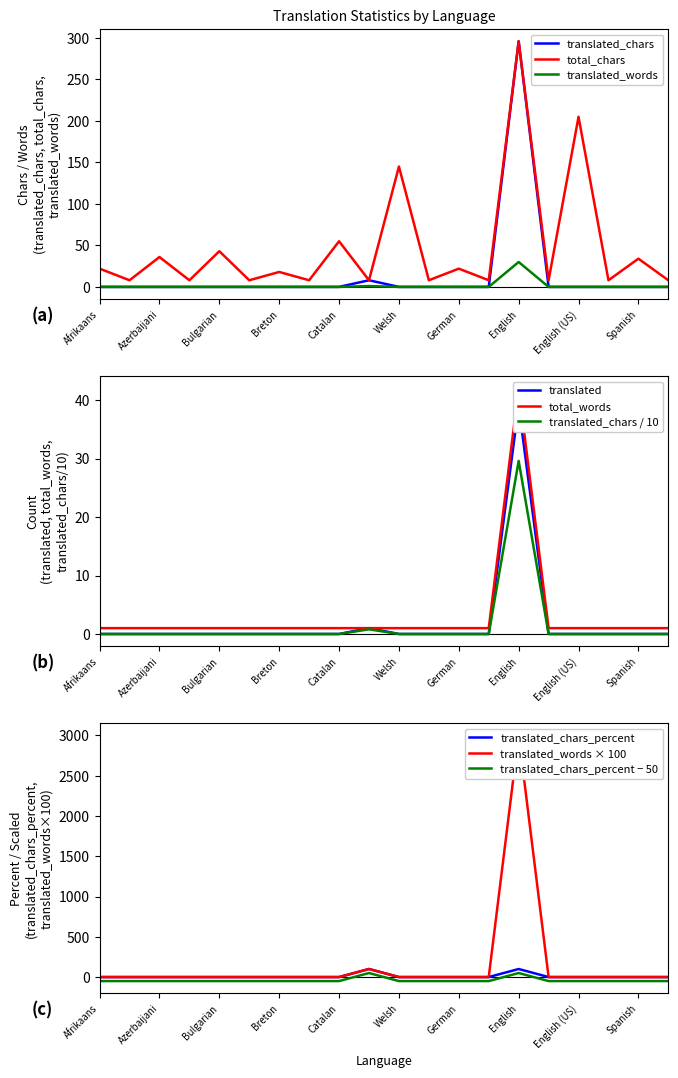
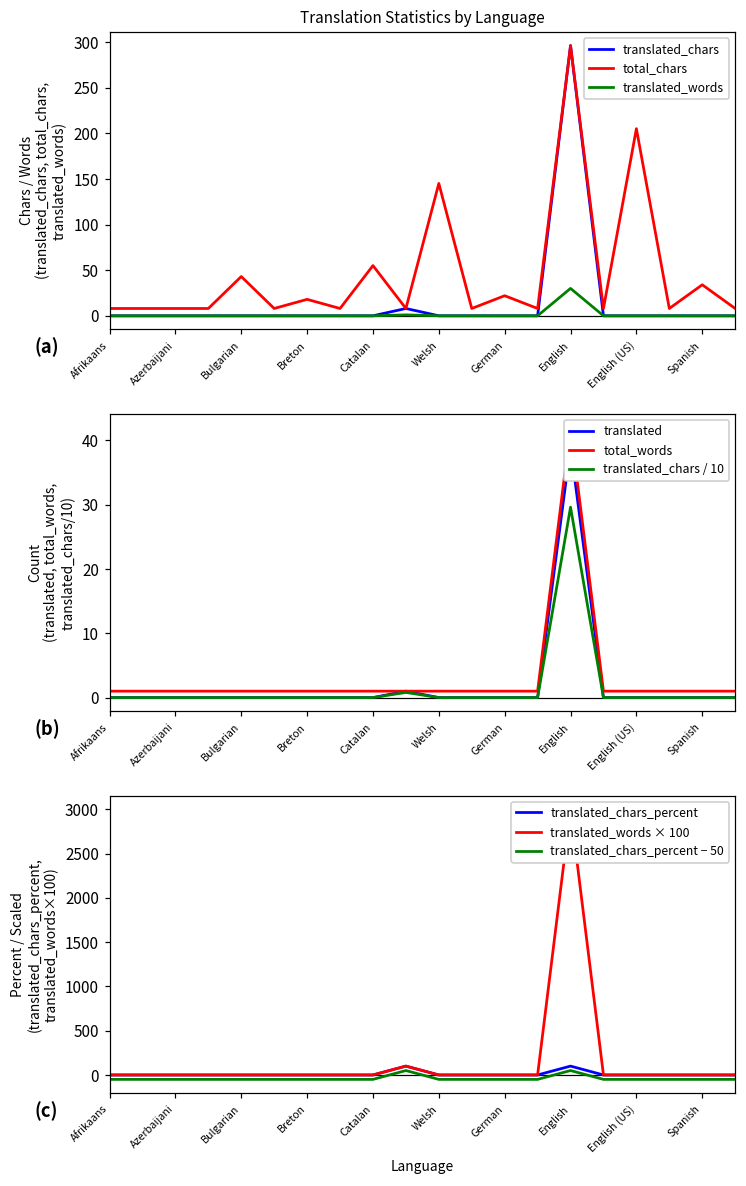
  {
    "Translation Statistics by Language": {
      "total_chars": {
-       "Afrikaans": 20,
-       "Azerbaijani": 40,
+       "Afrikaans": 10,
+       "Azerbaijani": 10,
        "Bulgarian": 40,
        "Breton": 20,
        "Catalan": 60,
        "Welsh": 150,
        "German": 20,
        "English (US)": 210,
        "Spanish": 30
      },
      "translated_words": {
        "English": 30
      }
    }
  }
